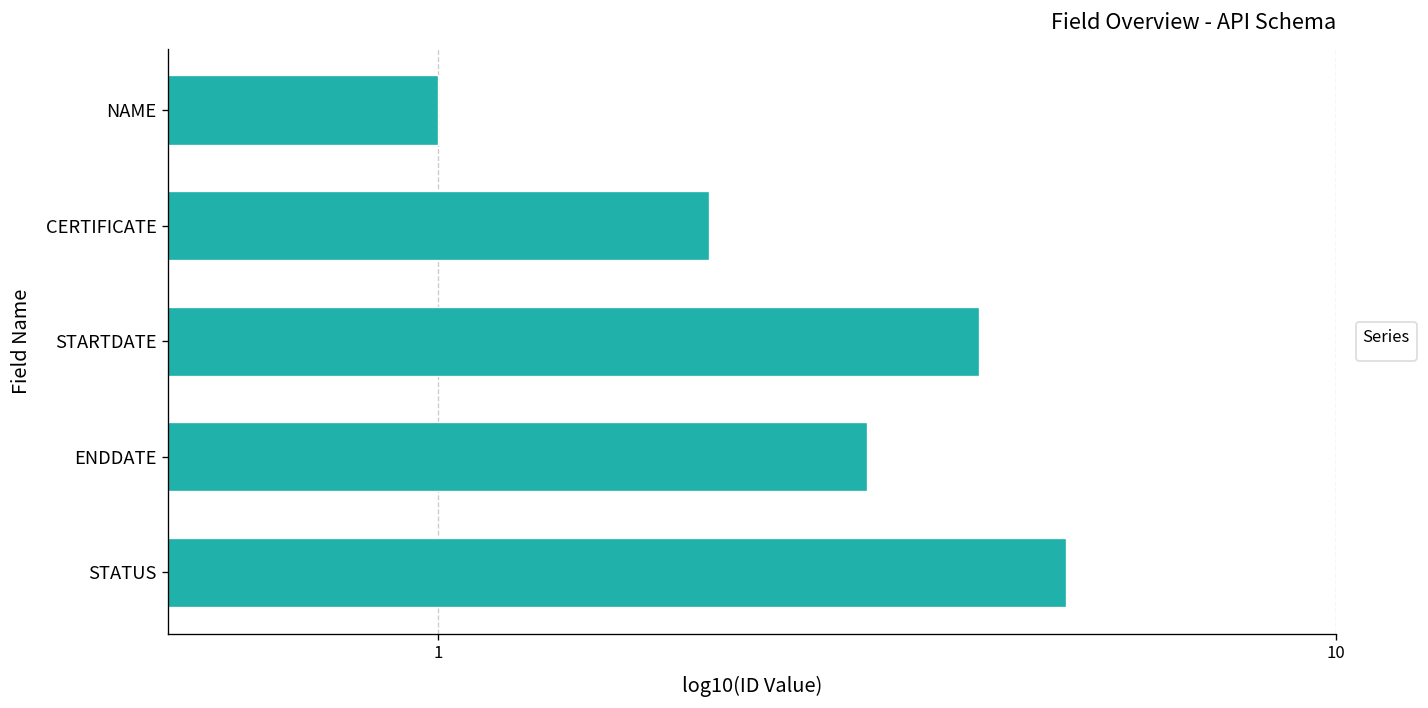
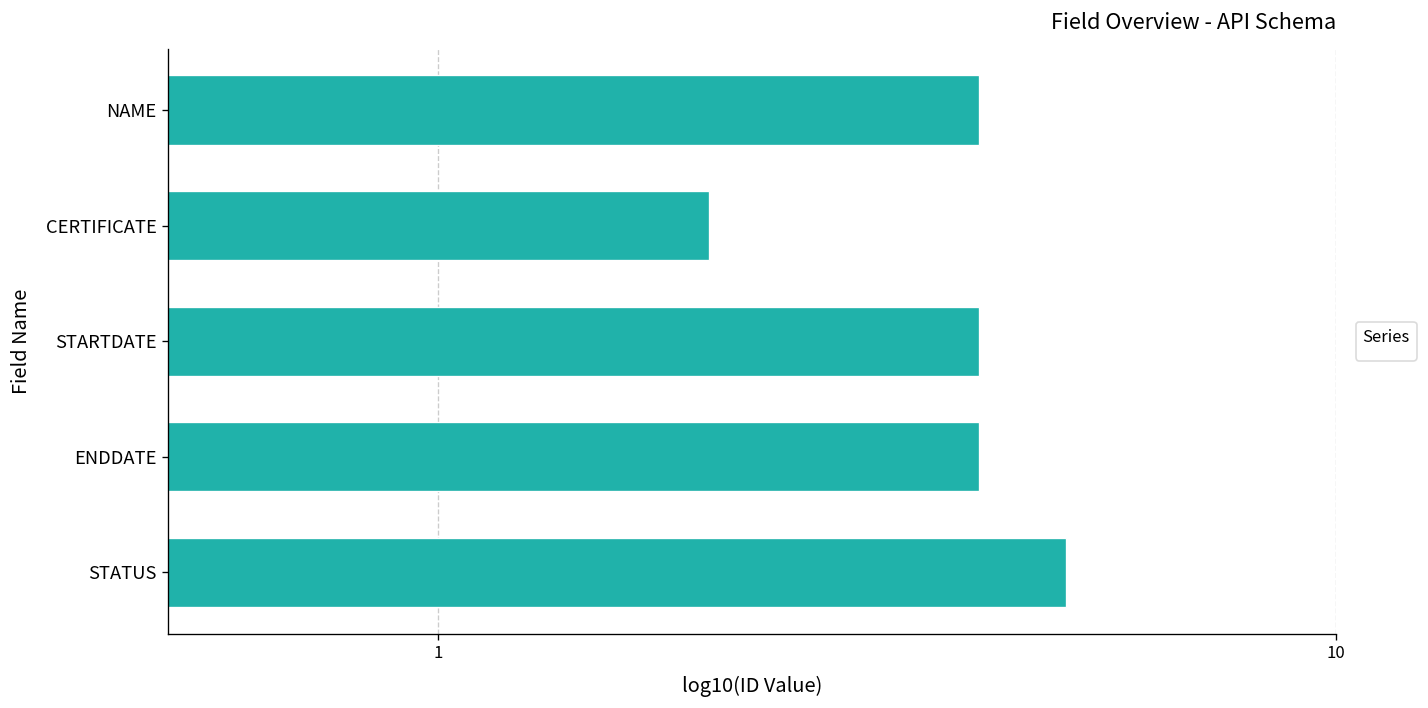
  {
-   "NAME": 1,
+   "NAME": 4,
    "CERTIFICATE": 2,
    "STARTDATE": 4,
-   "ENDDATE": 3,
+   "ENDDATE": 4,
    "STATUS": 5
  }
